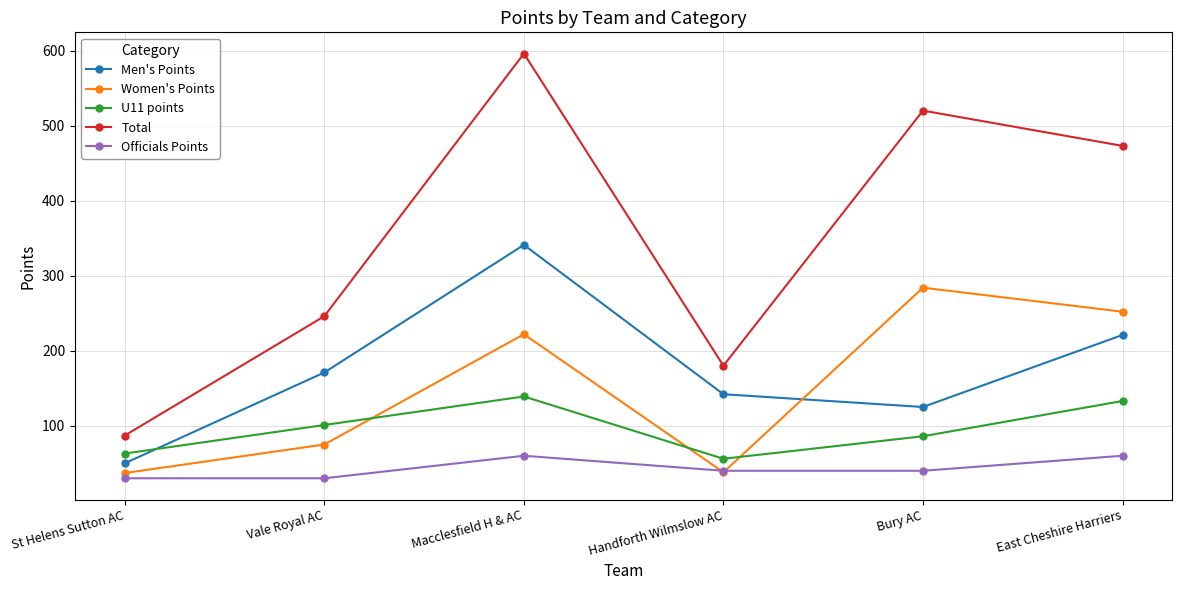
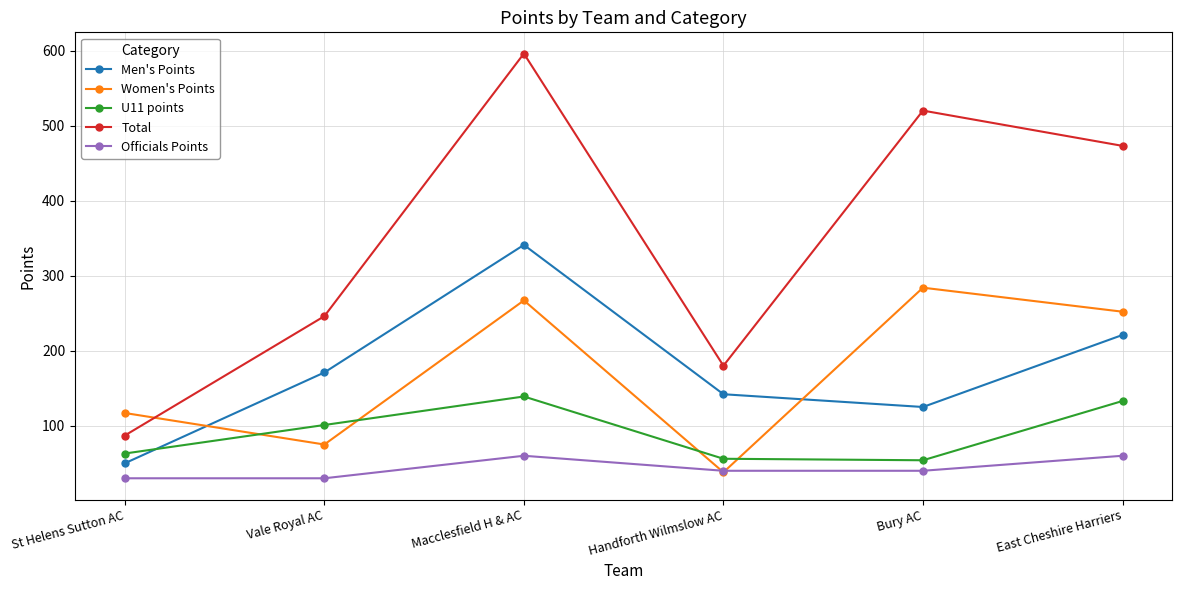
  {
    "Men's Points": {
      "St Helens Sutton AC": 50,
      "Vale Royal AC": 170,
      "Macclesfield H & AC": 340,
      "Handforth Wilmslow AC": 140,
      "Bury AC": 130,
      "East Cheshire Harriers": 220
    },
    "Women's Points": {
-     "St Helens Sutton AC": 40,
+     "St Helens Sutton AC": 120,
      "Vale Royal AC": 80,
-     "Macclesfield H & AC": 220,
+     "Macclesfield H & AC": 270,
      "Bury AC": 280,
      "East Cheshire Harriers": 250
    },
    "U11 points": {
      "St Helens Sutton AC": 60,
      "Vale Royal AC": 100,
      "Macclesfield H & AC": 140,
      "Handforth Wilmslow AC": 60,
-     "Bury AC": 90,
+     "Bury AC": 50,
      "East Cheshire Harriers": 130
    },
    "Total": {
      "St Helens Sutton AC": 90,
      "Vale Royal AC": 250,
      "Macclesfield H & AC": 600,
      "Handforth Wilmslow AC": 180,
      "Bury AC": 520,
      "East Cheshire Harriers": 470
    },
    "Officials Points": {
      "St Helens Sutton AC": 30,
      "Vale Royal AC": 30,
      "Macclesfield H & AC": 60,
      "Bury AC": 40,
      "East Cheshire Harriers": 60
    }
  }
